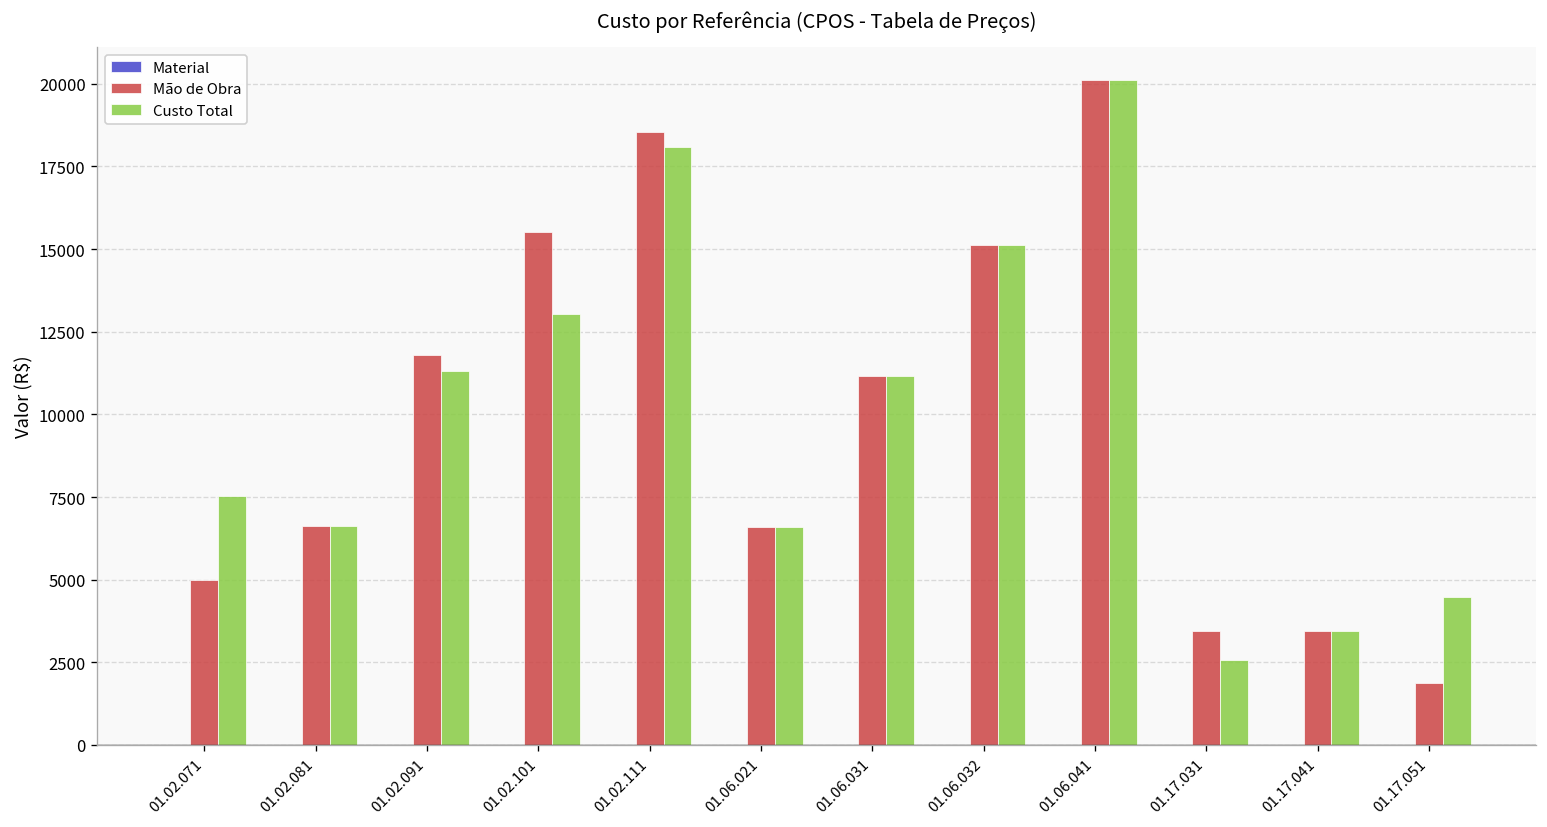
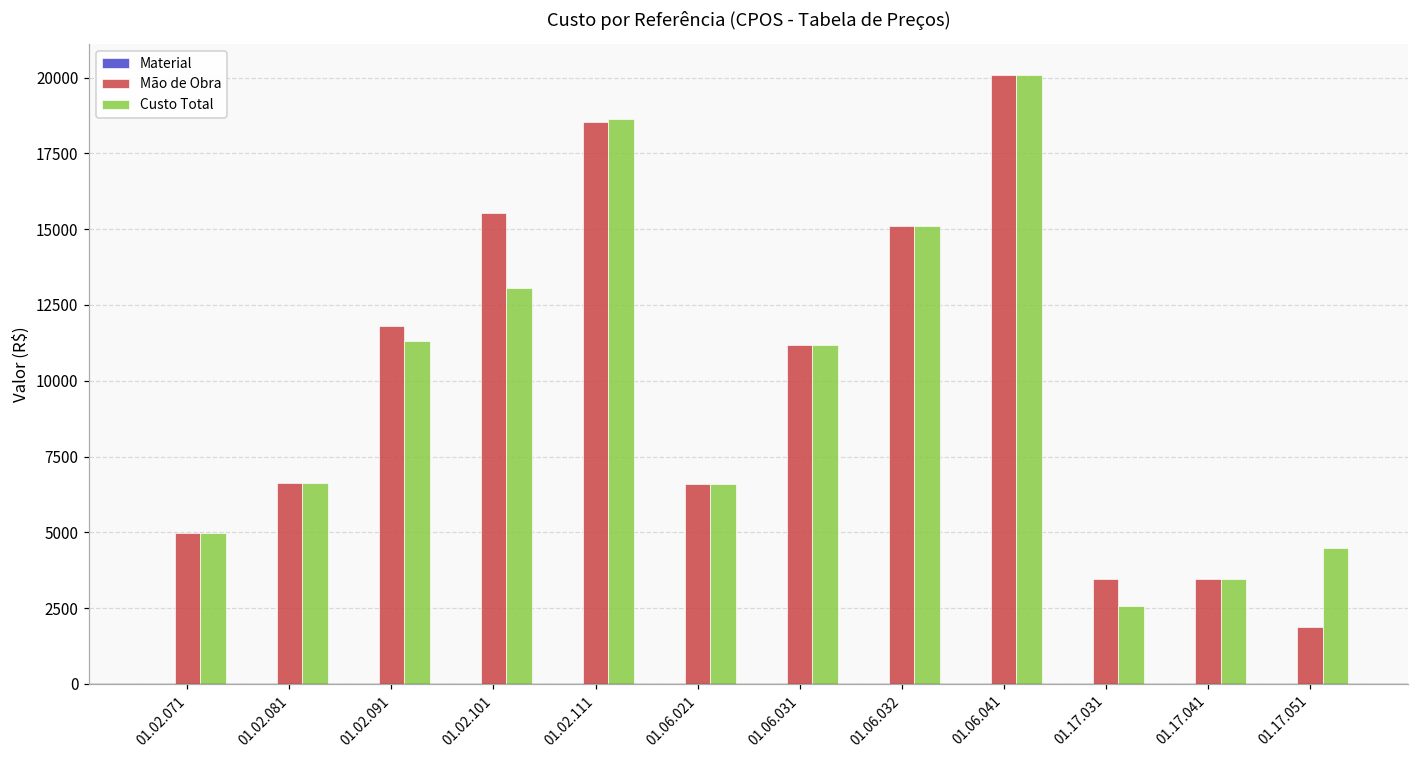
  {
    "Material": {
      "01.02.071": 0,
      "01.02.081": 0,
      "01.02.091": 0,
      "01.02.101": 0,
      "01.02.111": 0,
      "01.06.021": 0,
      "01.06.031": 0,
      "01.06.032": 0,
      "01.06.041": 0,
      "01.17.031": 0,
      "01.17.041": 0,
      "01.17.051": 0
    },
    "Mão de Obra": {
      "01.02.071": 5000,
      "01.02.081": 6600,
      "01.02.091": 11800,
      "01.02.101": 15500,
      "01.02.111": 18500,
      "01.06.021": 6600,
      "01.06.031": 11200,
      "01.06.032": 15100,
      "01.06.041": 20100,
      "01.17.031": 3500,
      "01.17.041": 3400,
      "01.17.051": 1900
    },
    "Custo Total": {
-     "01.02.071": 7500,
+     "01.02.071": 5000,
      "01.02.081": 6600,
      "01.02.091": 11300,
      "01.02.101": 13000,
-     "01.02.111": 18100,
+     "01.02.111": 18600,
      "01.06.021": 6600,
      "01.06.031": 11200,
      "01.06.032": 15100,
      "01.06.041": 20100,
      "01.17.031": 2600,
      "01.17.041": 3400,
      "01.17.051": 4500
    }
  }
